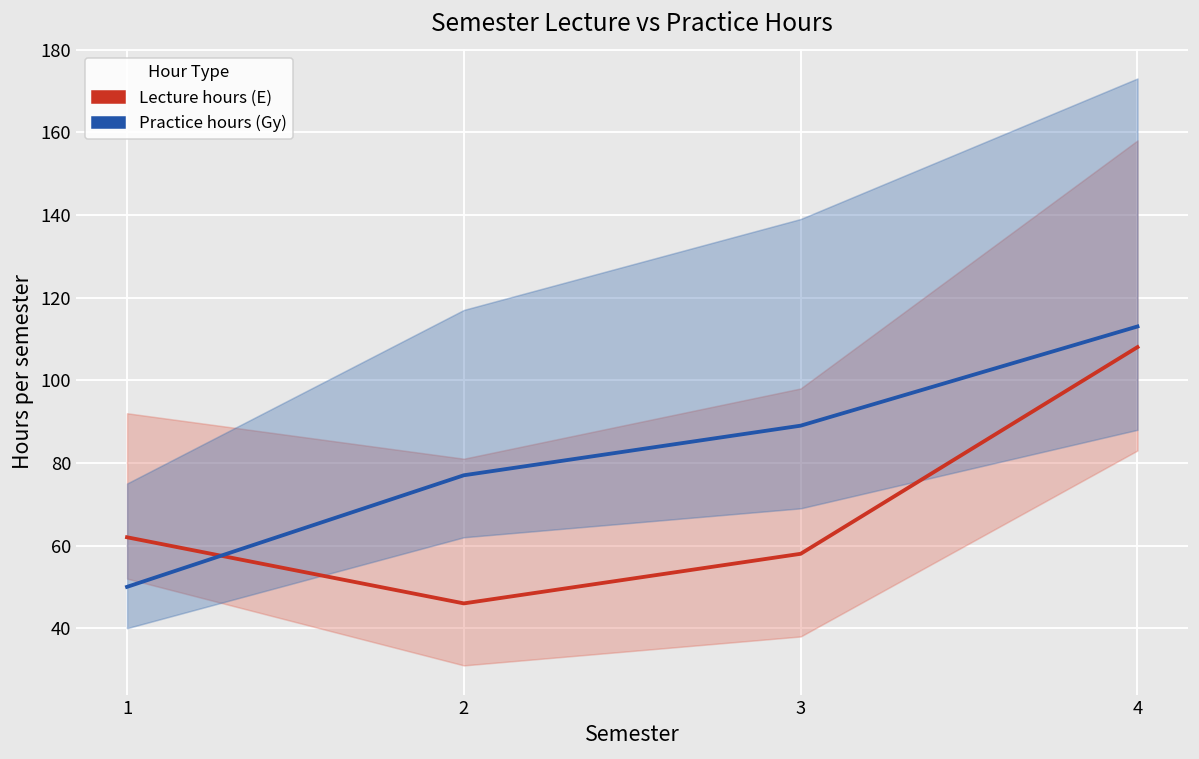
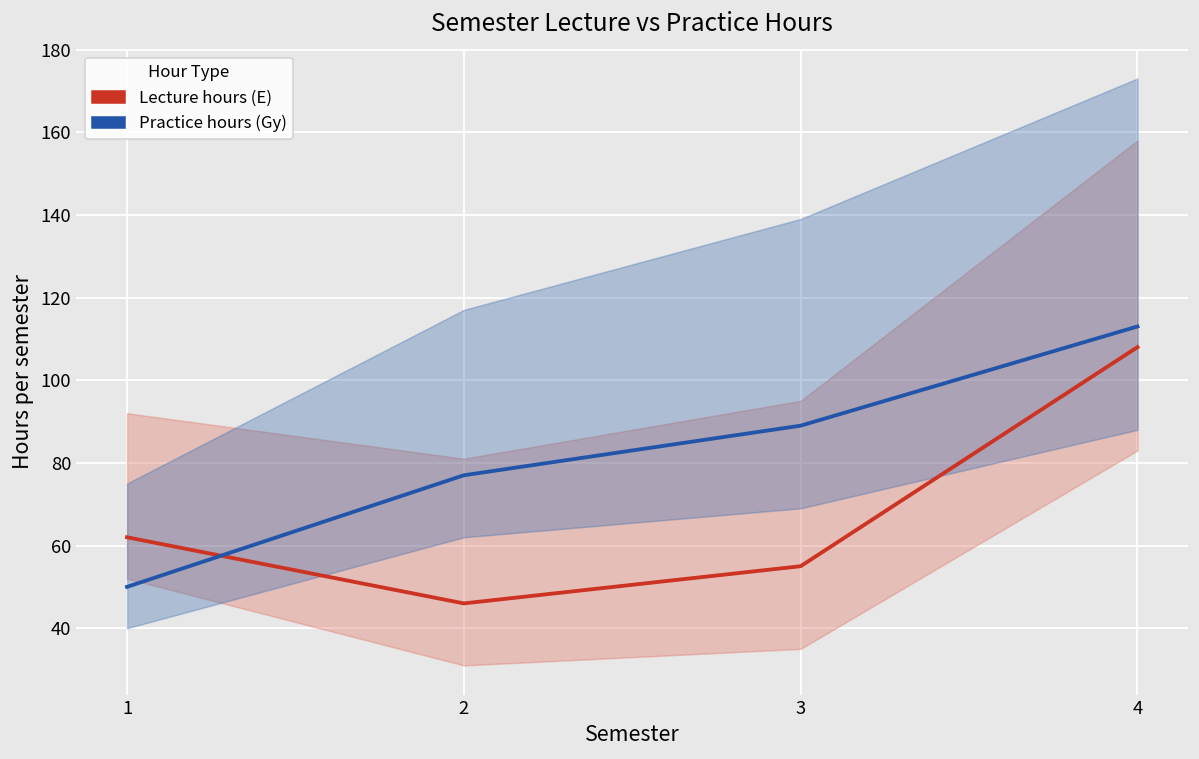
  {
    "Lecture hours (E)": {
      "1": 62,
      "2": 46,
-     "3": 58,
+     "3": 55,
      "4": 108
    }
  }
